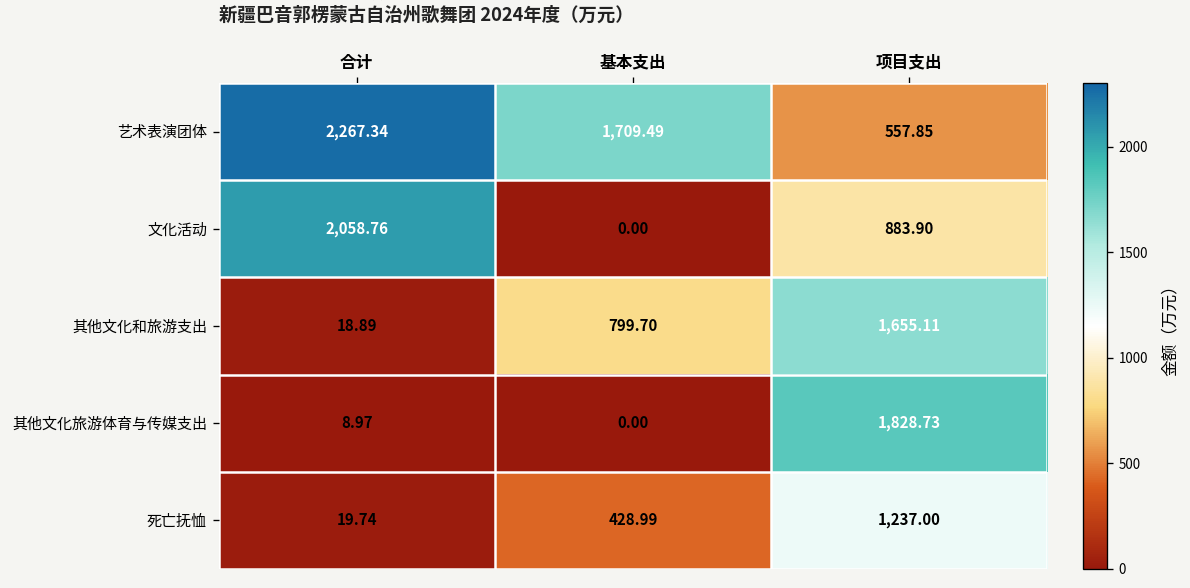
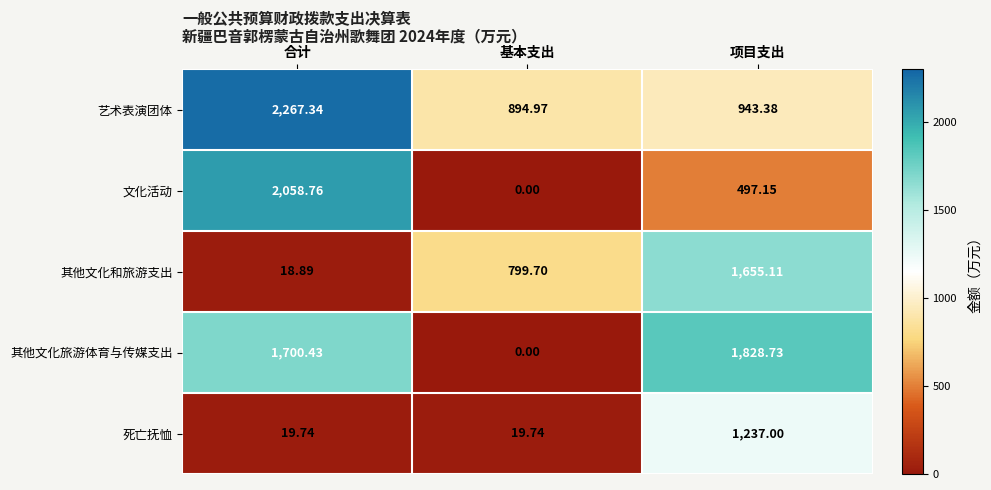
  {
    "艺术表演团体": {
      "合计": "2,267.34",
-     "基本支出": "1,709.49",
-     "项目支出": "557.85"
+     "基本支出": "894.97",
+     "项目支出": "943.38"
    },
    "文化活动": {
      "合计": "2,058.76",
      "基本支出": "0.00",
-     "项目支出": "883.90"
+     "项目支出": "497.15"
    },
    "其他文化和旅游支出": {
      "合计": "18.89",
      "基本支出": "799.70",
      "项目支出": "1,655.11"
    },
    "其他文化旅游体育与传媒支出": {
-     "合计": "8.97",
+     "合计": "1,700.43",
      "基本支出": "0.00",
      "项目支出": "1,828.73"
    },
    "死亡抚恤": {
      "合计": "19.74",
-     "基本支出": "428.99",
+     "基本支出": "19.74",
      "项目支出": "1,237.00"
    }
  }
